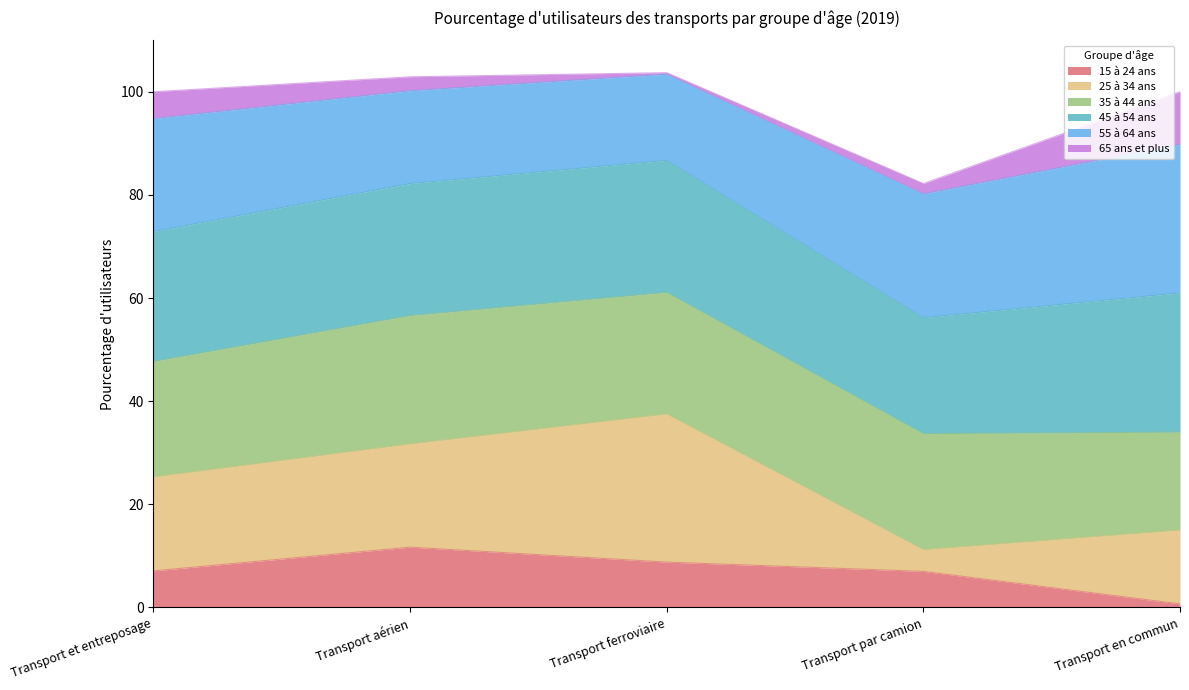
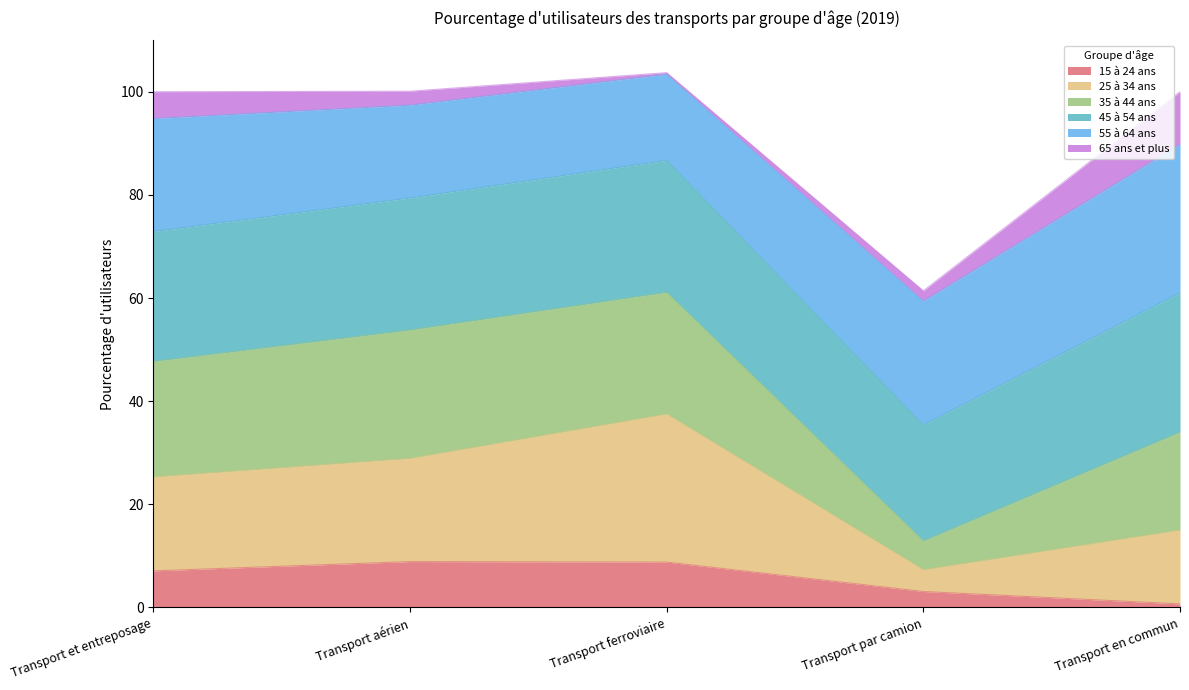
  {
    "15 à 24 ans": {
      "Transport et entreposage": 7,
-     "Transport aérien": 12,
+     "Transport aérien": 9,
      "Transport ferroviaire": 9,
-     "Transport par camion": 7,
+     "Transport par camion": 3,
      "Transport en commun": 1
    },
    "25 à 34 ans": {
      "Transport et entreposage": 18,
      "Transport aérien": 20,
      "Transport ferroviaire": 29,
      "Transport par camion": 4,
      "Transport en commun": 14
    },
    "35 à 44 ans": {
      "Transport et entreposage": 22,
      "Transport aérien": 25,
      "Transport ferroviaire": 24,
-     "Transport par camion": 23,
+     "Transport par camion": 6,
      "Transport en commun": 19
    },
    "65 ans et plus": {
      "Transport et entreposage": 5,
      "Transport aérien": 3,
      "Transport par camion": 2,
      "Transport en commun": 10
    }
  }
